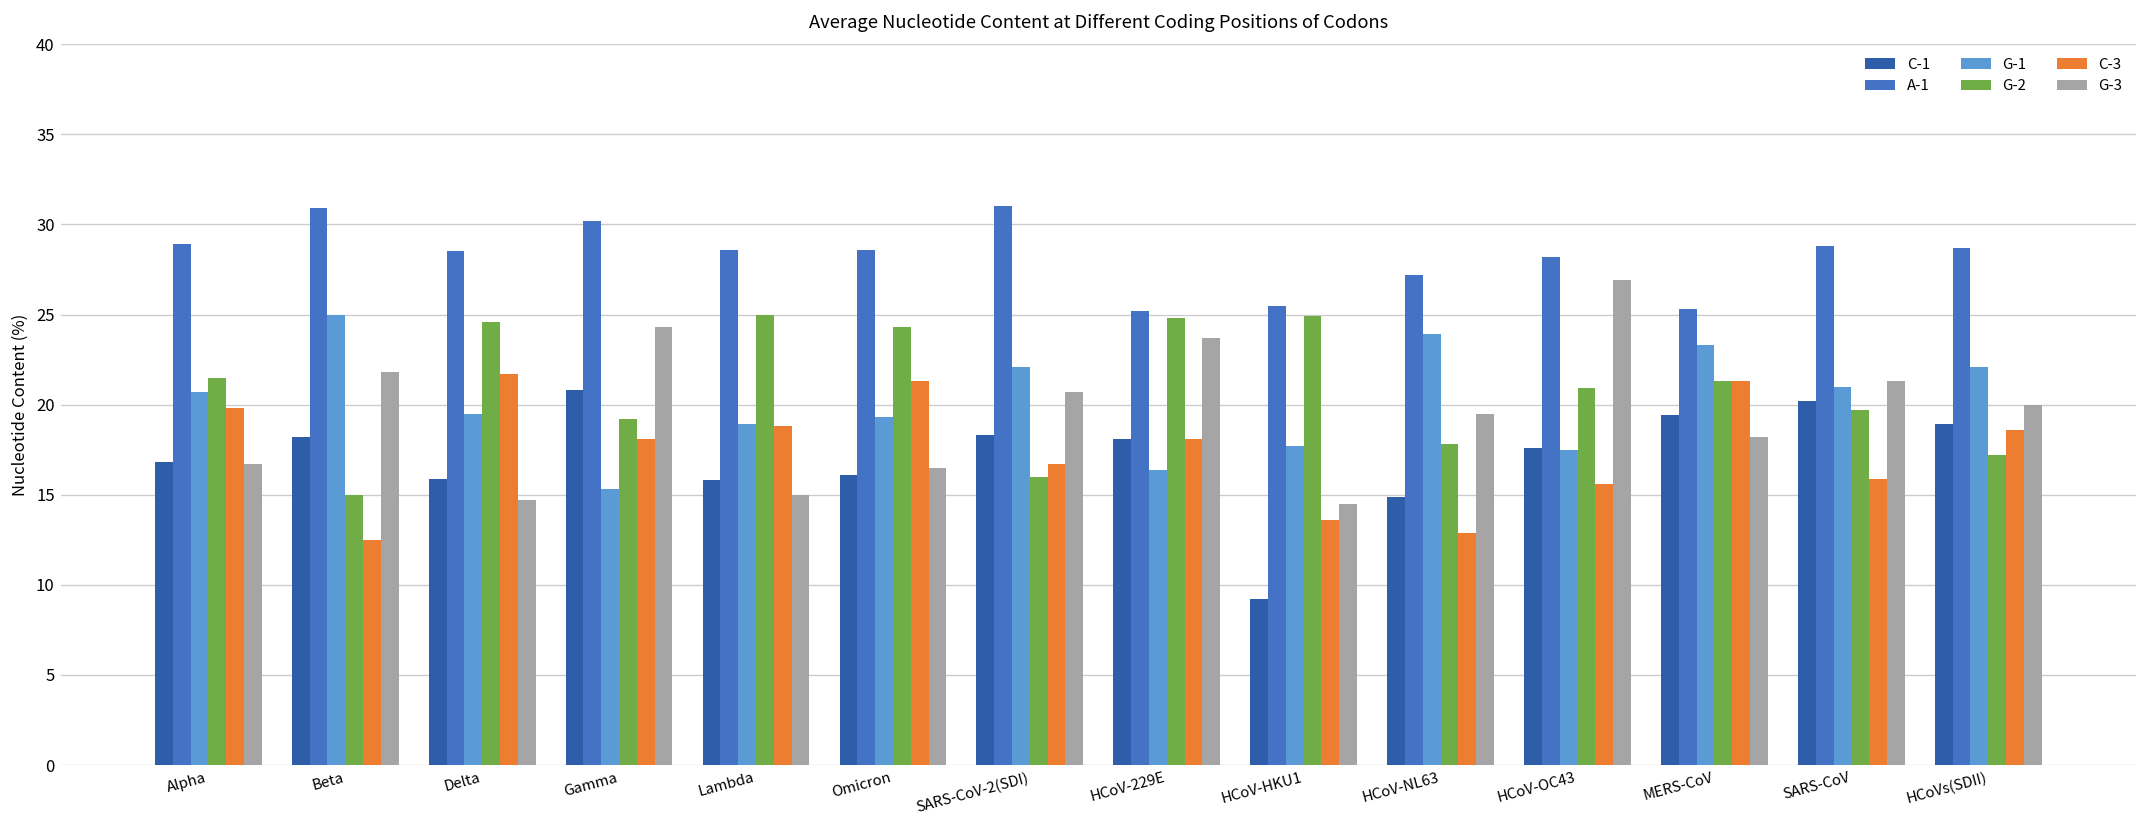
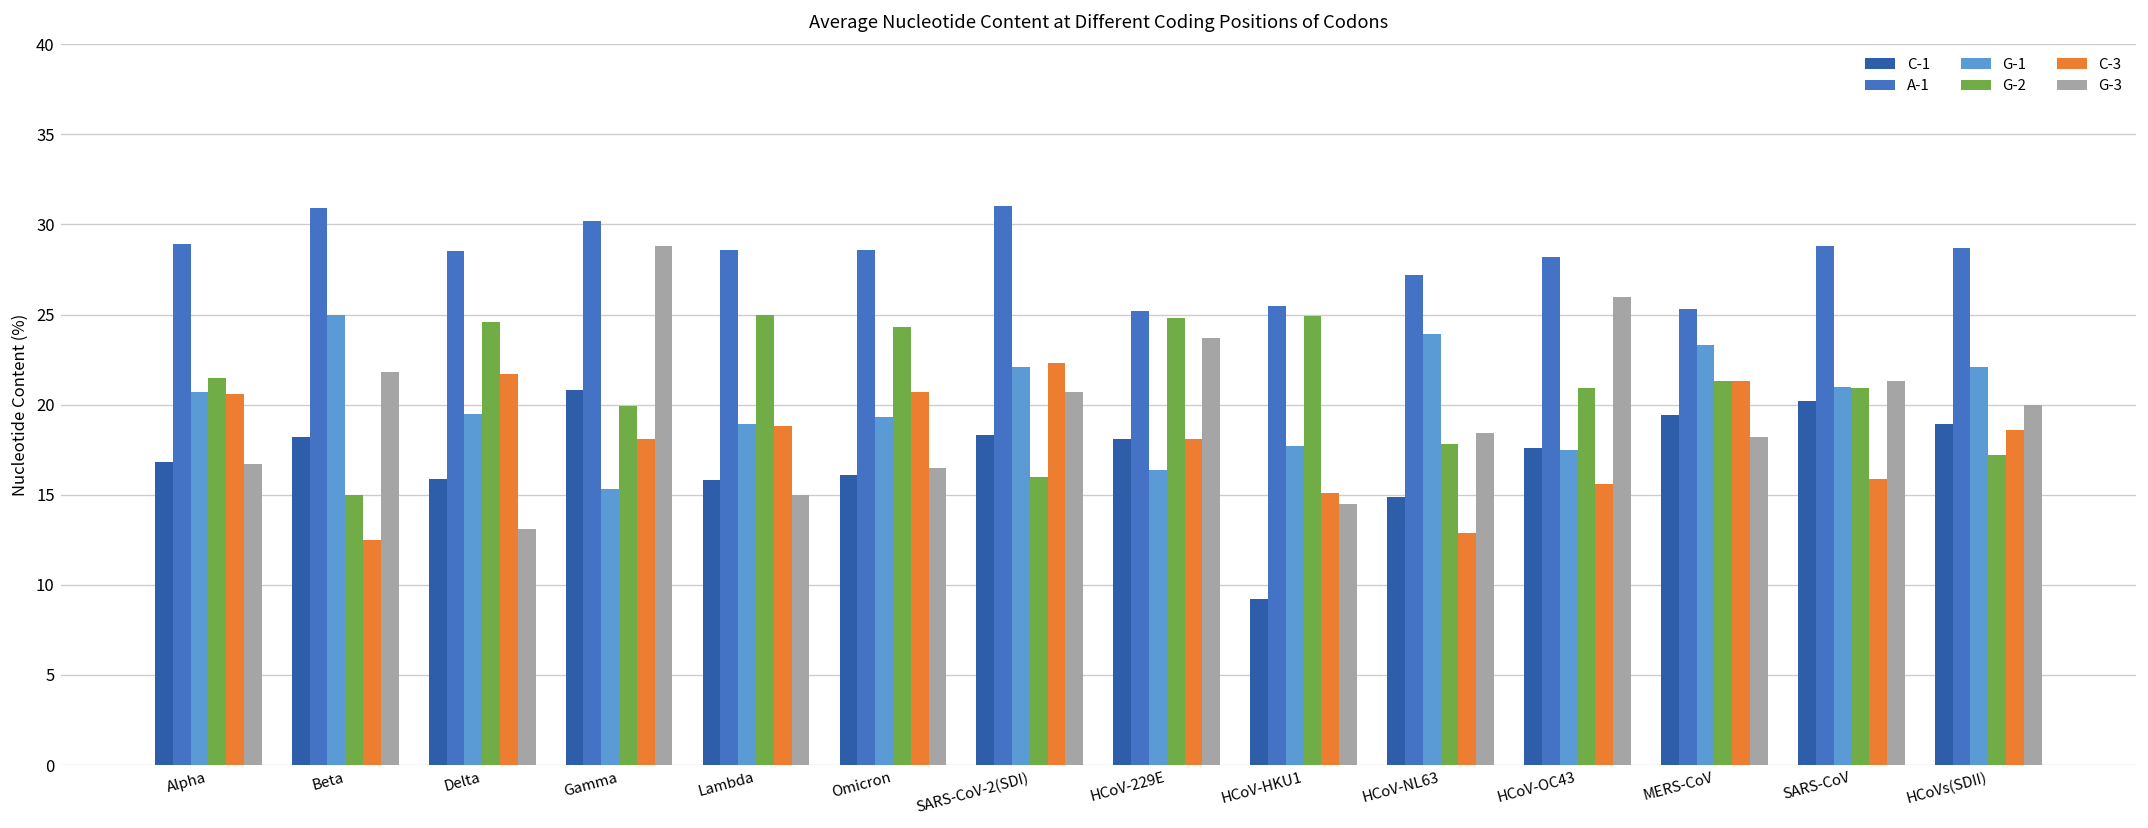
  {
    "G-2": {
      "Alpha": 21.5,
      "Beta": 15.0,
      "Delta": 24.6,
-     "Gamma": 19.2,
+     "Gamma": 19.9,
      "Lambda": 25.0,
      "Omicron": 24.3,
      "SARS-CoV-2(SDI)": 16.0,
      "HCoV-229E": 24.8,
      "HCoV-HKU1": 24.9,
      "HCoV-NL63": 17.8,
      "HCoV-OC43": 20.9,
      "MERS-CoV": 21.3,
-     "SARS-CoV": 19.7,
+     "SARS-CoV": 20.9,
      "HCoVs(SDII)": 17.2
    },
    "C-3": {
-     "Alpha": 19.8,
+     "Alpha": 20.6,
      "Beta": 12.5,
      "Delta": 21.7,
      "Gamma": 18.1,
      "Lambda": 18.8,
-     "Omicron": 21.3,
-     "SARS-CoV-2(SDI)": 16.7,
+     "Omicron": 20.7,
+     "SARS-CoV-2(SDI)": 22.3,
      "HCoV-229E": 18.1,
-     "HCoV-HKU1": 13.6,
+     "HCoV-HKU1": 15.1,
      "HCoV-NL63": 12.9,
      "HCoV-OC43": 15.6,
      "MERS-CoV": 21.3,
      "SARS-CoV": 15.9,
      "HCoVs(SDII)": 18.6
    },
    "G-3": {
      "Alpha": 16.7,
      "Beta": 21.8,
-     "Delta": 14.7,
-     "Gamma": 24.3,
+     "Delta": 13.1,
+     "Gamma": 28.8,
      "Lambda": 15.0,
      "Omicron": 16.5,
      "SARS-CoV-2(SDI)": 20.7,
      "HCoV-229E": 23.7,
      "HCoV-HKU1": 14.5,
-     "HCoV-NL63": 19.5,
-     "HCoV-OC43": 26.9,
+     "HCoV-NL63": 18.4,
+     "HCoV-OC43": 26.0,
      "MERS-CoV": 18.2,
      "SARS-CoV": 21.3,
      "HCoVs(SDII)": 20.0
    }
  }
